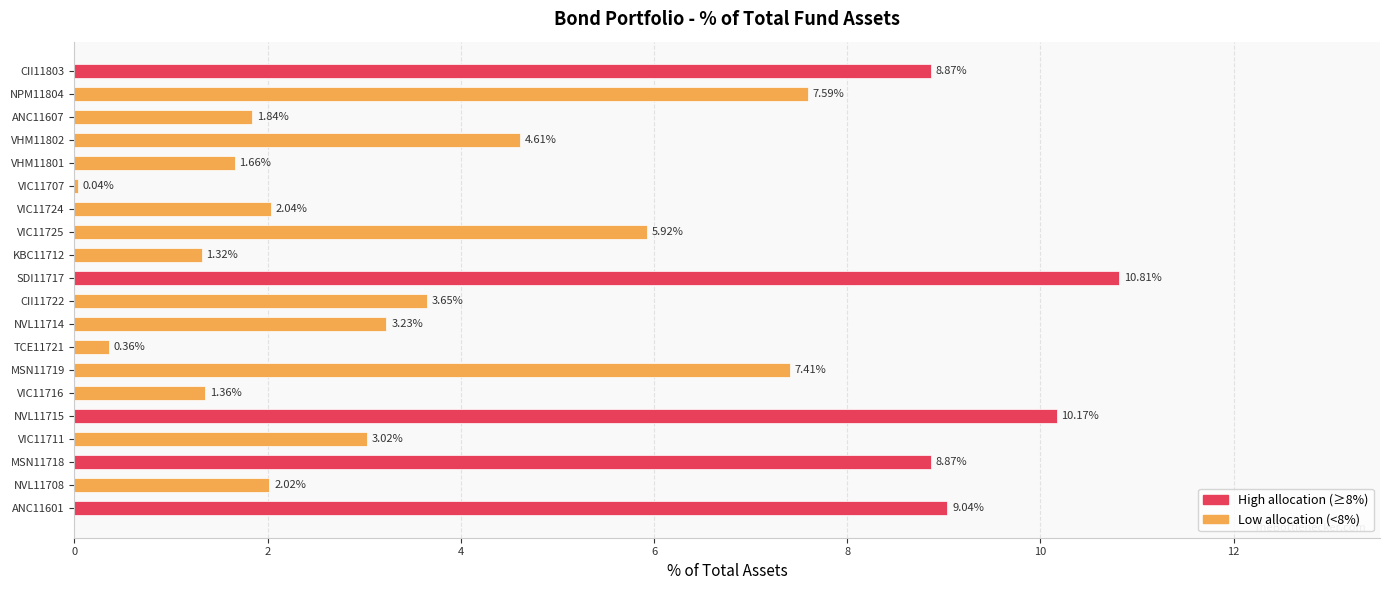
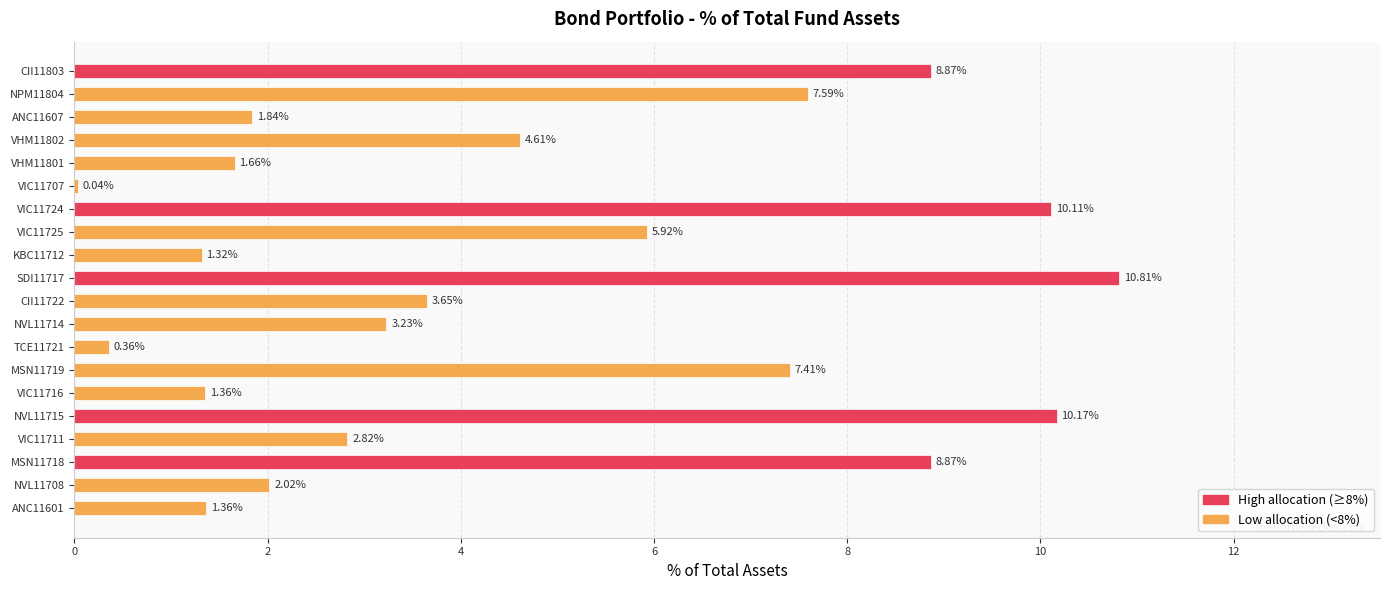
  {
    "CII11803": "8.87%",
    "NPM11804": "7.59%",
    "ANC11607": "1.84%",
    "VHM11802": "4.61%",
    "VHM11801": "1.66%",
    "VIC11707": "0.04%",
-   "VIC11724": "2.04%",
+   "VIC11724": "10.11%",
    "VIC11725": "5.92%",
    "KBC11712": "1.32%",
    "SDI11717": "10.81%",
    "CII11722": "3.65%",
    "NVL11714": "3.23%",
    "TCE11721": "0.36%",
    "MSN11719": "7.41%",
    "VIC11716": "1.36%",
    "NVL11715": "10.17%",
-   "VIC11711": "3.02%",
+   "VIC11711": "2.82%",
    "MSN11718": "8.87%",
    "NVL11708": "2.02%",
-   "ANC11601": "9.04%"
+   "ANC11601": "1.36%"
  }
